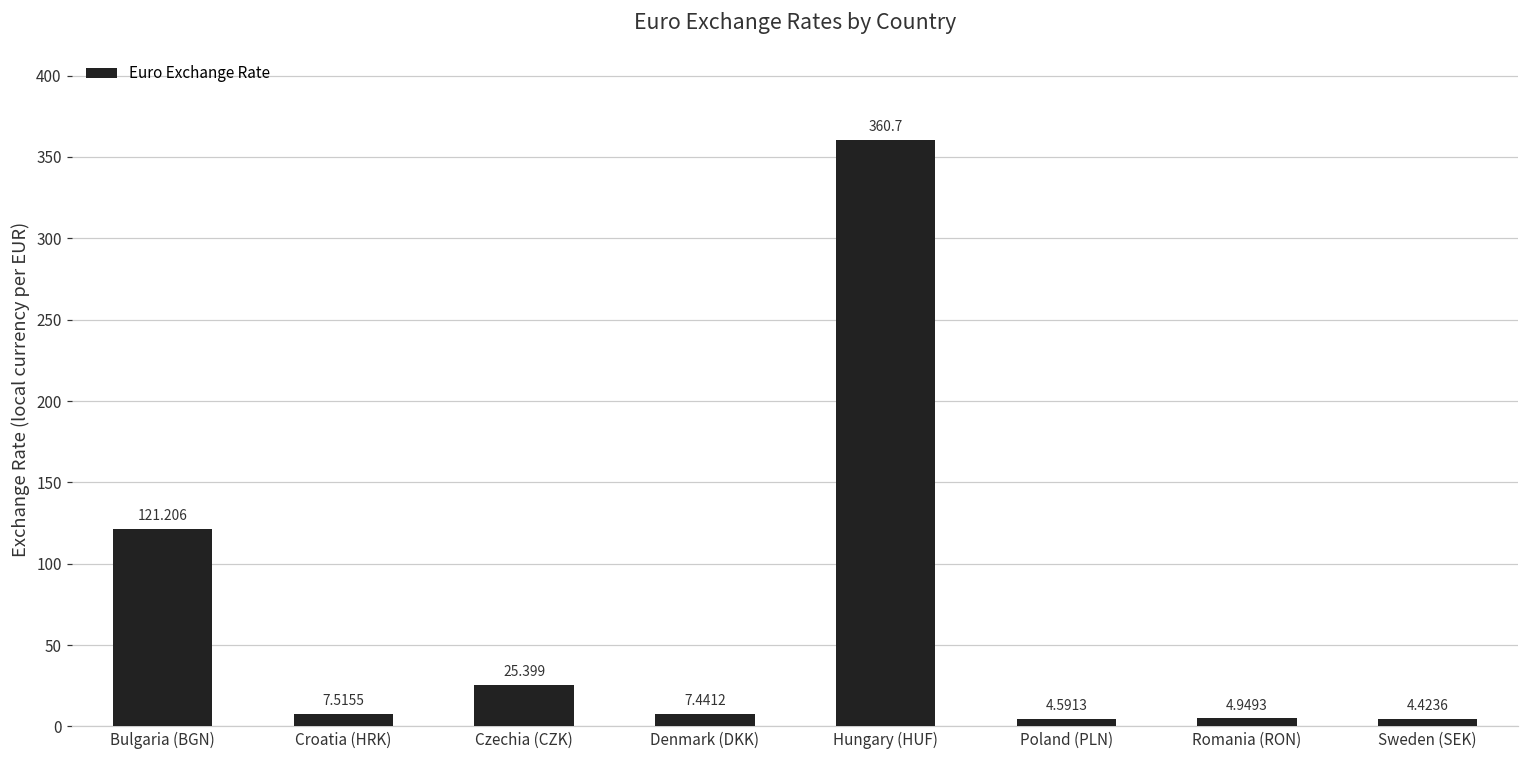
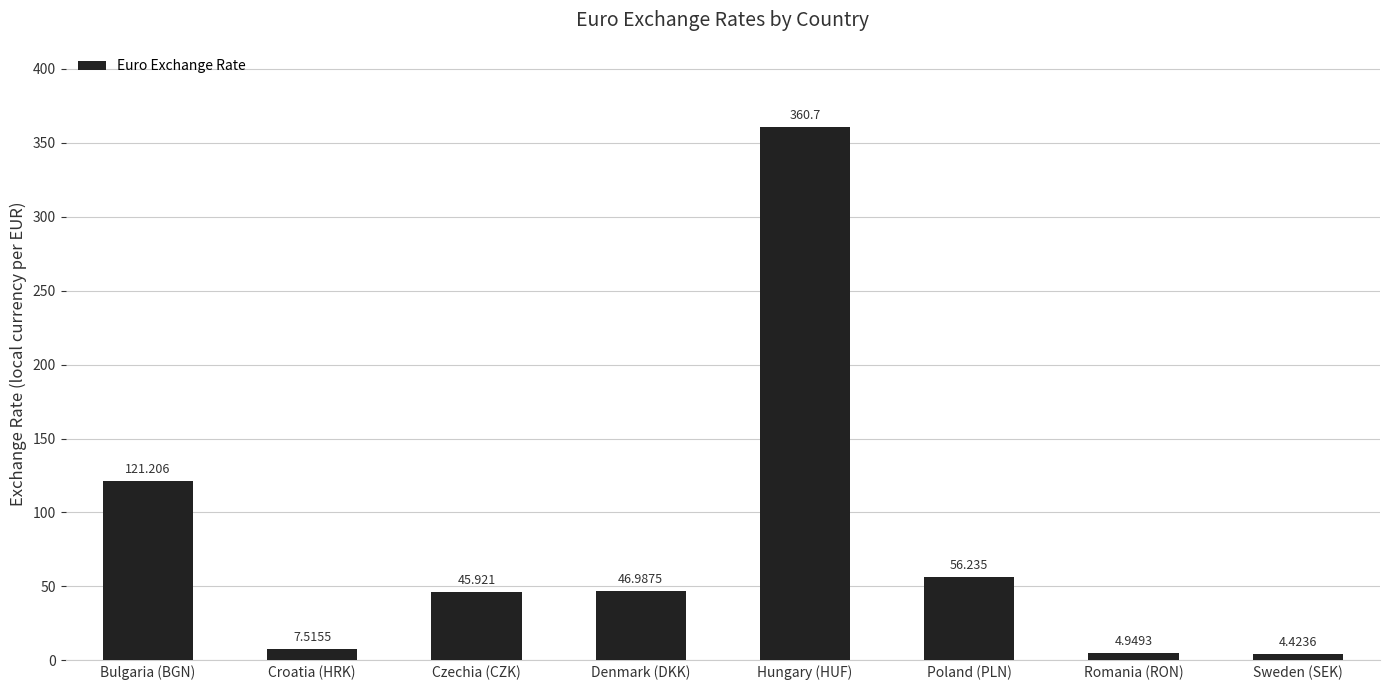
  {
    "Bulgaria (BGN)": 121.206,
    "Croatia (HRK)": 7.5155,
-   "Czechia (CZK)": 25.399,
-   "Denmark (DKK)": 7.4412,
+   "Czechia (CZK)": 45.921,
+   "Denmark (DKK)": 46.9875,
    "Hungary (HUF)": 360.7,
-   "Poland (PLN)": 4.5913,
+   "Poland (PLN)": 56.235,
    "Romania (RON)": 4.9493,
    "Sweden (SEK)": 4.4236
  }
